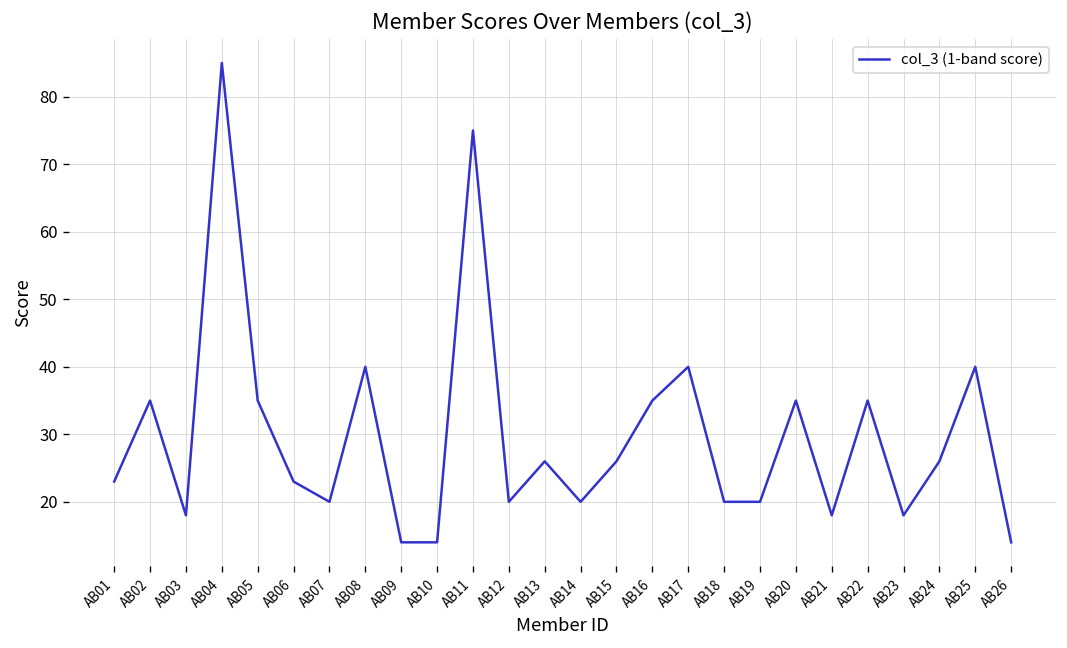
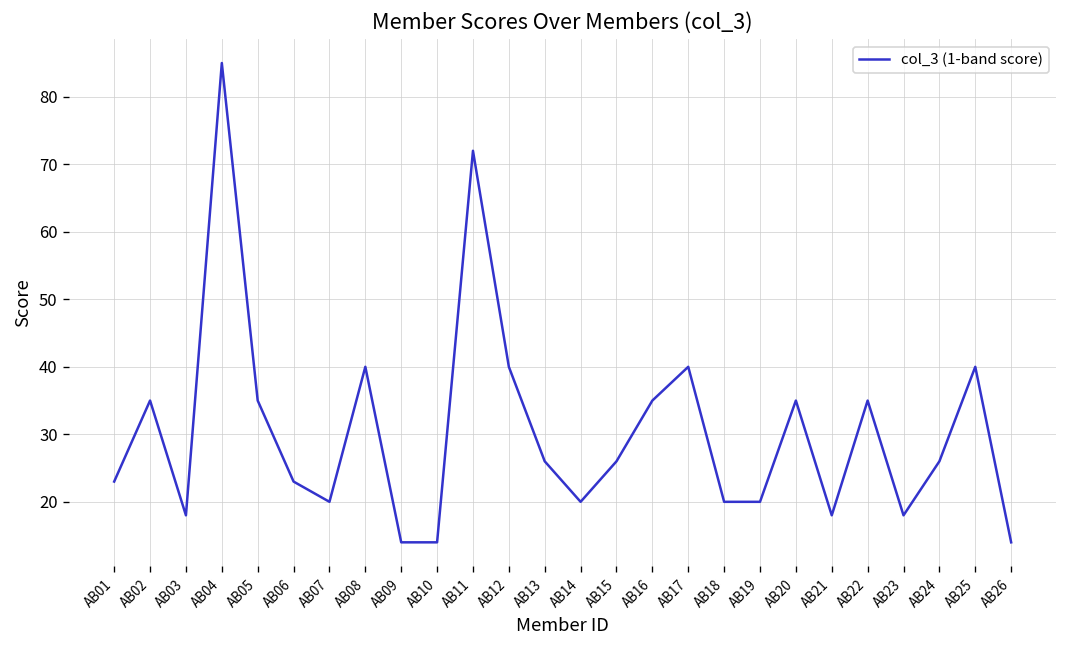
  {
    "AB01": 23,
    "AB02": 35,
    "AB03": 18,
    "AB04": 85,
    "AB05": 35,
    "AB06": 23,
    "AB07": 20,
    "AB08": 40,
    "AB09": 14,
    "AB10": 14,
-   "AB11": 75,
-   "AB12": 20,
+   "AB11": 72,
+   "AB12": 40,
    "AB13": 26,
    "AB14": 20,
    "AB15": 26,
    "AB16": 35,
    "AB17": 40,
    "AB18": 20,
    "AB19": 20,
    "AB20": 35,
    "AB21": 18,
    "AB22": 35,
    "AB23": 18,
    "AB24": 26,
    "AB25": 40,
    "AB26": 14
  }
